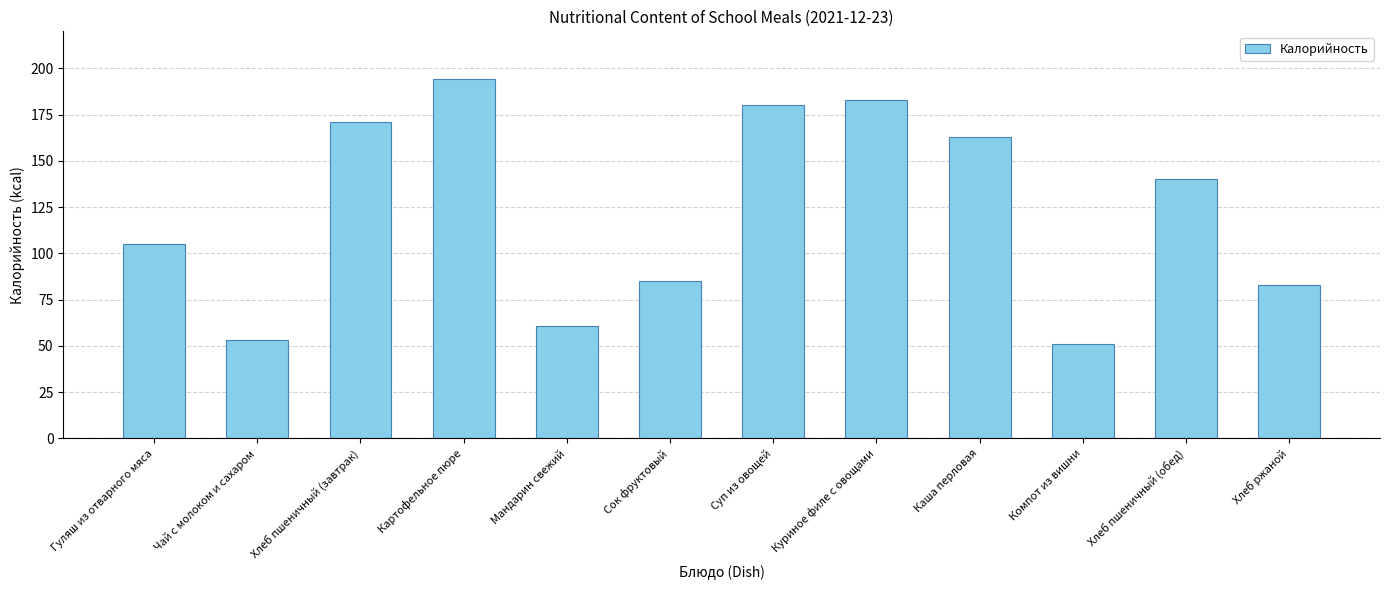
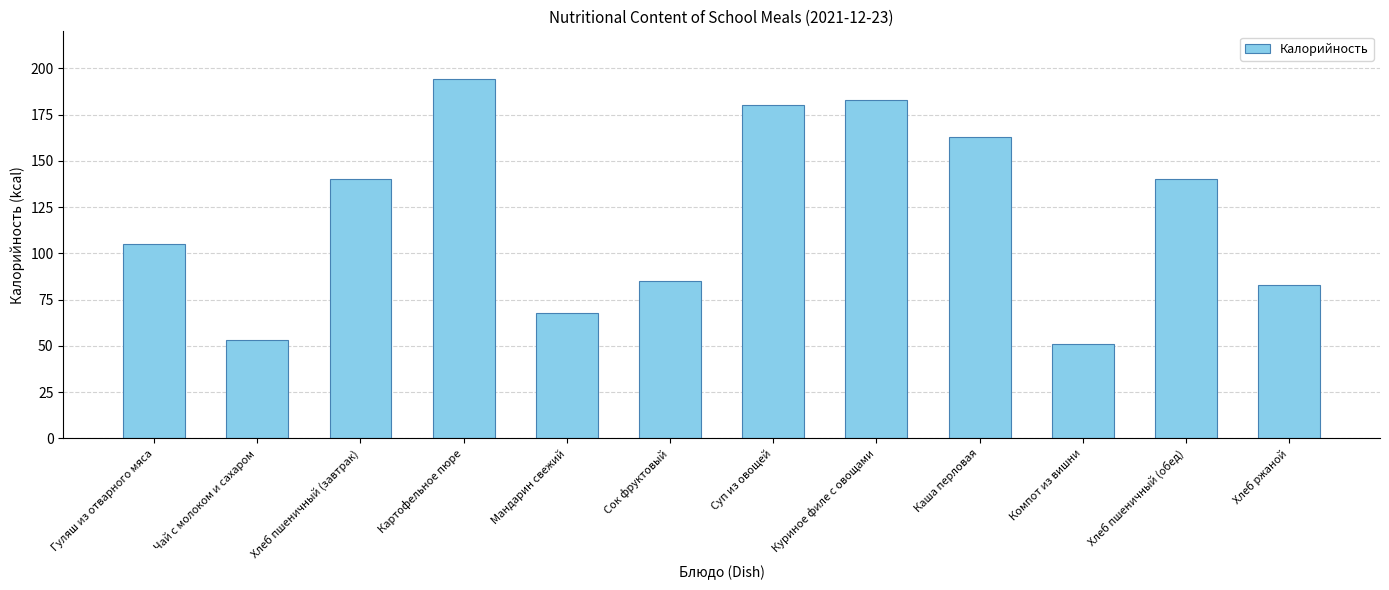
  {
    "Гуляш из отварного мяса": 105,
    "Чай с молоком и сахаром": 53,
-   "Хлеб пшеничный (завтрак)": 171,
+   "Хлеб пшеничный (завтрак)": 140,
    "Картофельное пюре": 194,
-   "Мандарин свежий": 61,
+   "Мандарин свежий": 68,
    "Сок фруктовый": 85,
    "Суп из овощей": 180,
    "Куриное филе с овощами": 183,
    "Каша перловая": 163,
    "Компот из вишни": 51,
    "Хлеб пшеничный (обед)": 140,
    "Хлеб ржаной": 83
  }
